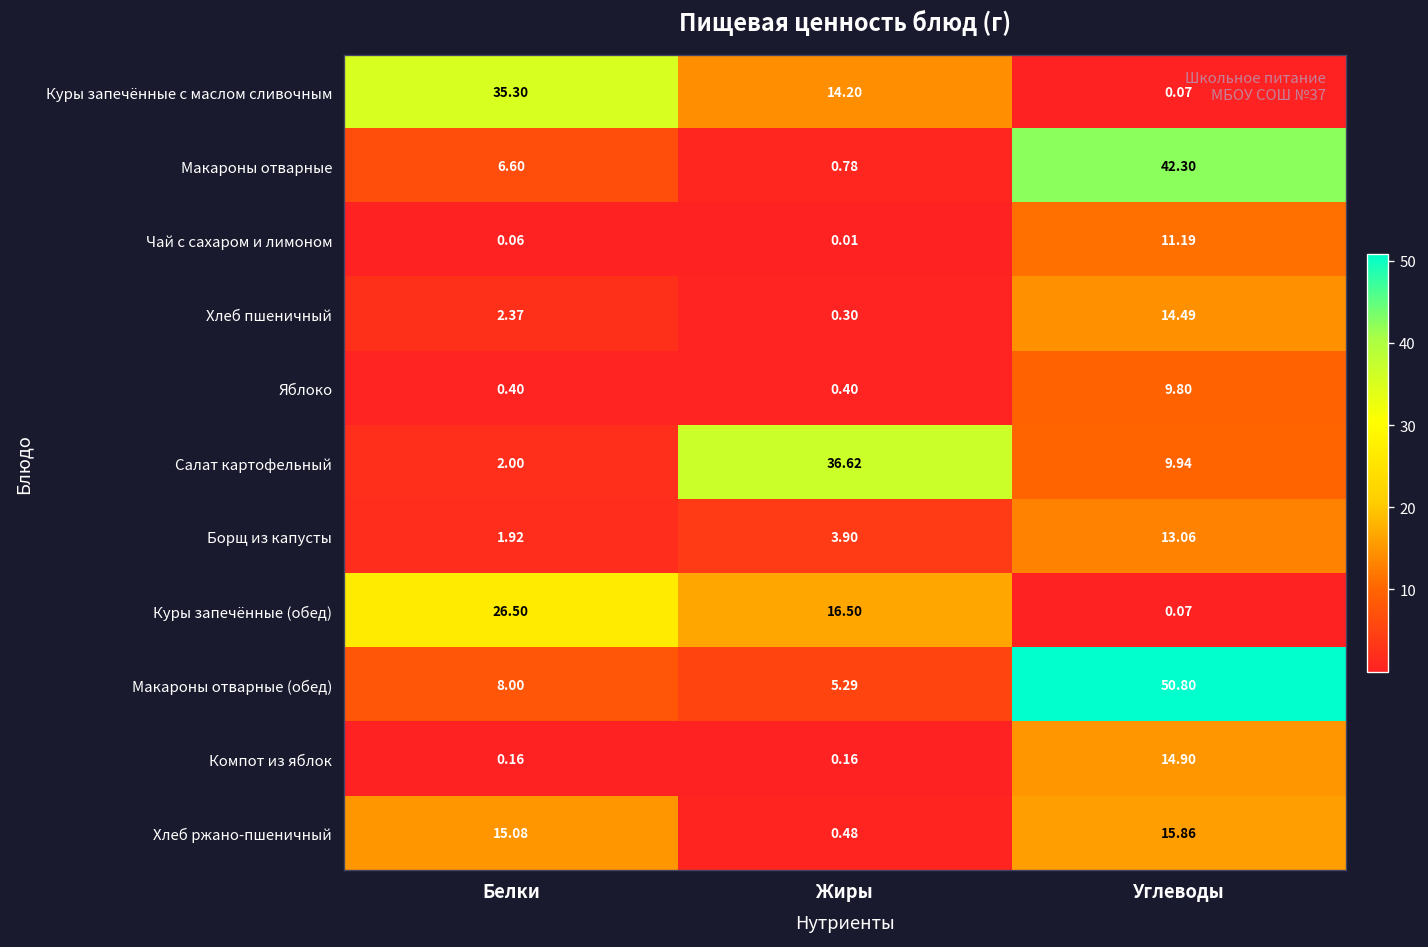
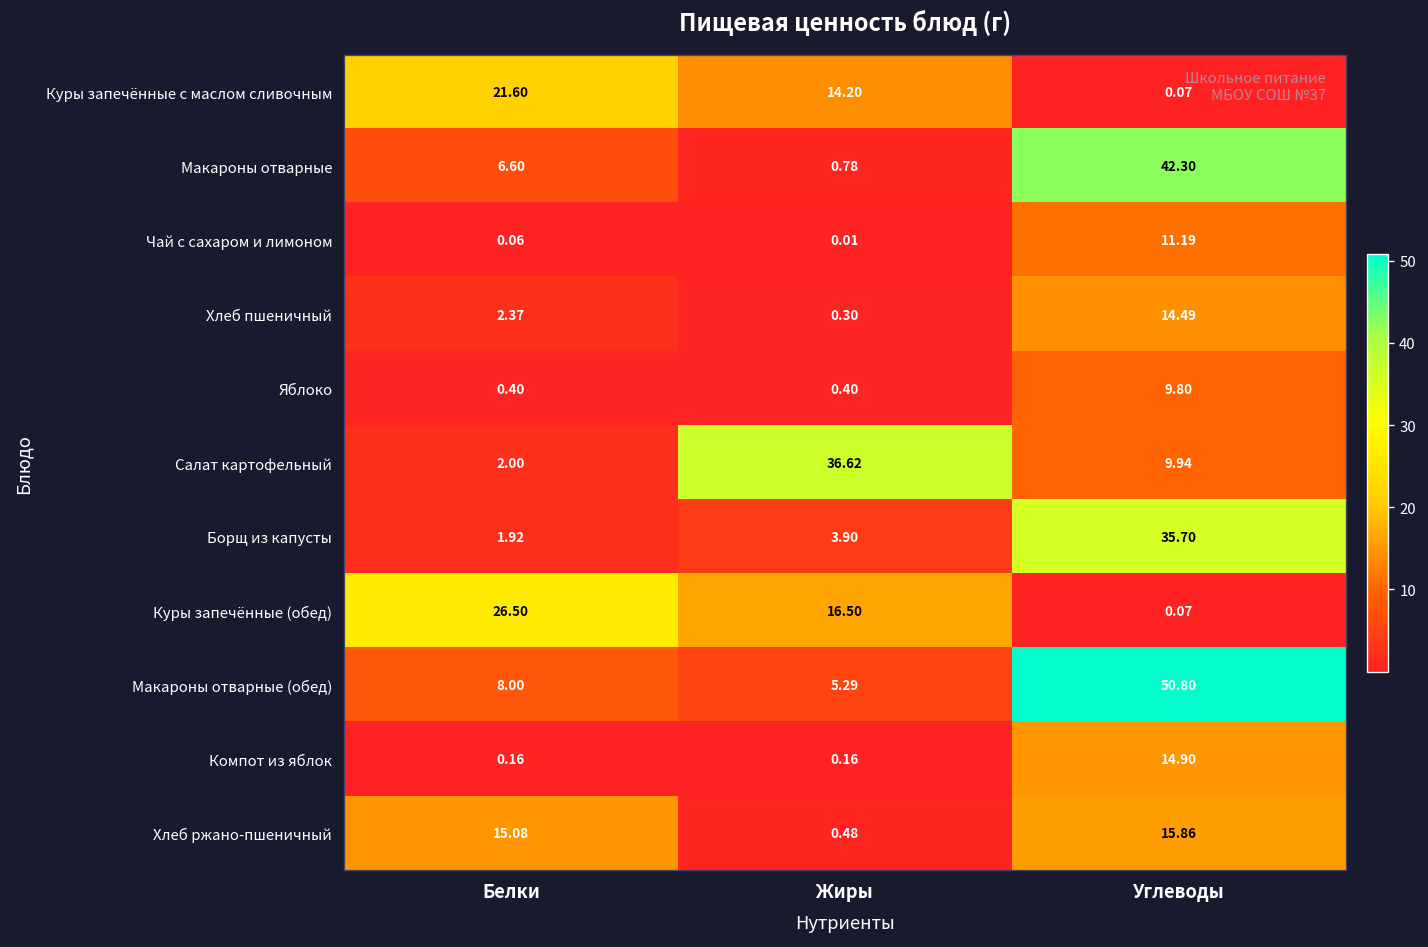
  {
    "Куры запечённые с маслом сливочным": {
-     "Белки": 35.30,
+     "Белки": 21.60,
      "Жиры": 14.20,
      "Углеводы": 37
    },
    "Макароны отварные": {
      "Белки": 6.60,
      "Жиры": 0.78,
      "Углеводы": 42.30
    },
    "Чай с сахаром и лимоном": {
      "Белки": 0.06,
      "Жиры": 0.01,
      "Углеводы": 11.19
    },
    "Хлеб пшеничный": {
      "Белки": 2.37,
      "Жиры": 0.30,
      "Углеводы": 14.49
    },
    "Яблоко": {
      "Белки": 0.40,
      "Жиры": 0.40,
      "Углеводы": 9.80
    },
    "Салат картофельный": {
      "Белки": 2.00,
      "Жиры": 36.62,
      "Углеводы": 9.94
    },
    "Борщ из капусты": {
      "Белки": 1.92,
      "Жиры": 3.90,
-     "Углеводы": 13.06
+     "Углеводы": 35.70
    },
    "Куры запечённые (обед)": {
      "Белки": 26.50,
      "Жиры": 16.50,
      "Углеводы": 0.07
    },
    "Макароны отварные (обед)": {
      "Белки": 8.00,
      "Жиры": 5.29,
      "Углеводы": 50.80
    },
    "Компот из яблок": {
      "Белки": 0.16,
      "Жиры": 0.16,
      "Углеводы": 14.90
    },
    "Хлеб ржано-пшеничный": {
      "Белки": 15.08,
      "Жиры": 0.48,
      "Углеводы": 15.86
    }
  }
